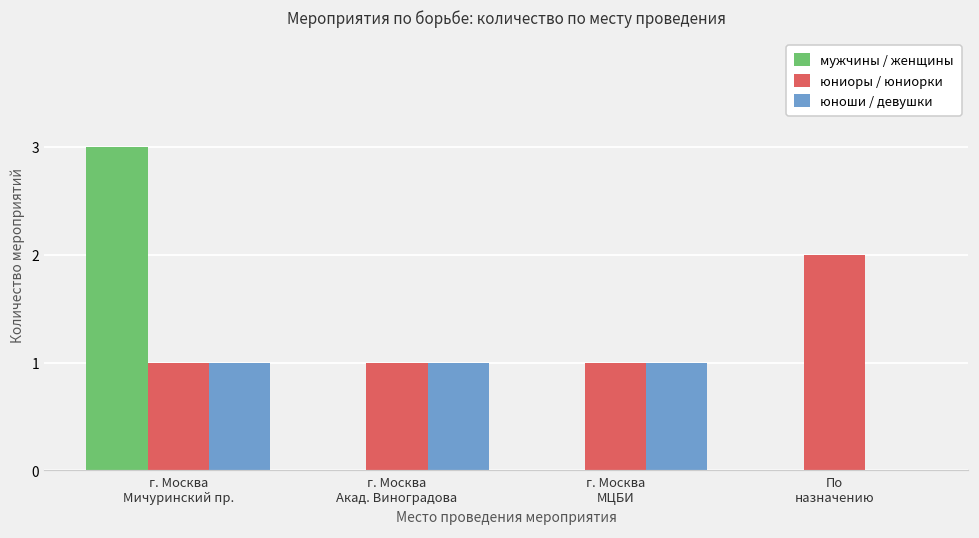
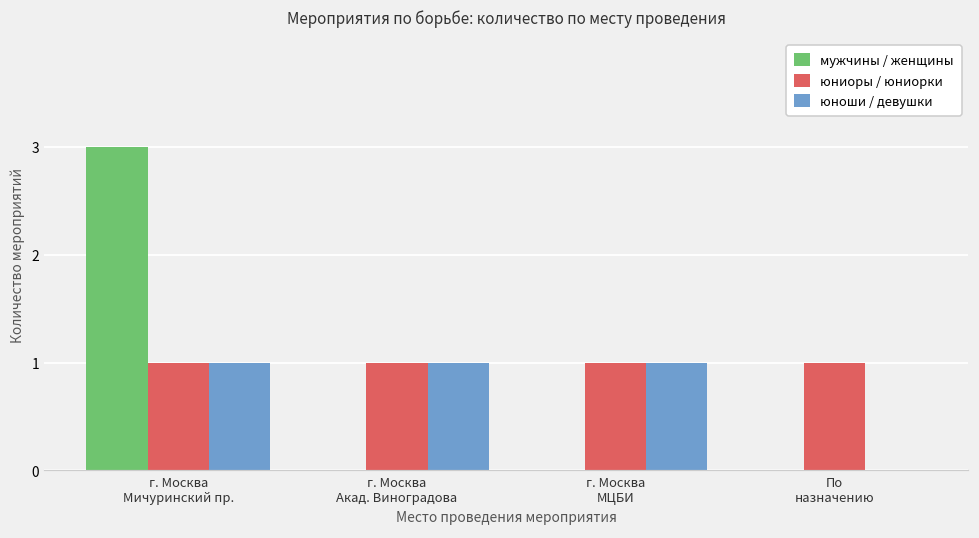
  {
    "мужчины / женщины": {
      "г. Москва Мичуринский пр.": 3,
      "г. Москва Акад. Виноградова": 0,
      "г. Москва МЦБИ": 0,
      "По назначению": 0
    },
    "юниоры / юниорки": {
      "г. Москва Мичуринский пр.": 1,
      "г. Москва Акад. Виноградова": 1,
      "г. Москва МЦБИ": 1,
-     "По назначению": 2
+     "По назначению": 1
    },
    "юноши / девушки": {
      "г. Москва Мичуринский пр.": 1,
      "г. Москва Акад. Виноградова": 1,
      "г. Москва МЦБИ": 1,
      "По назначению": 0
    }
  }
